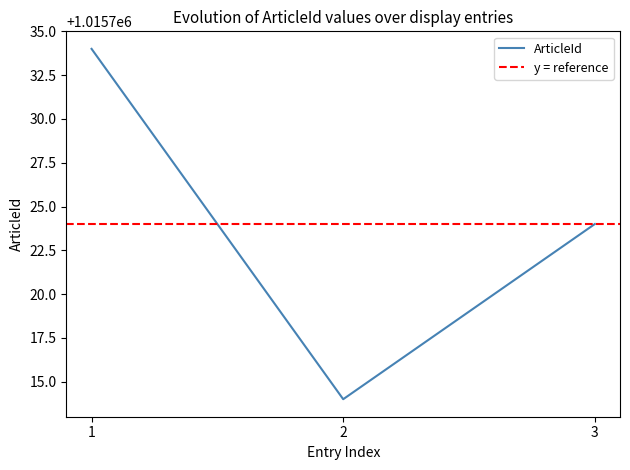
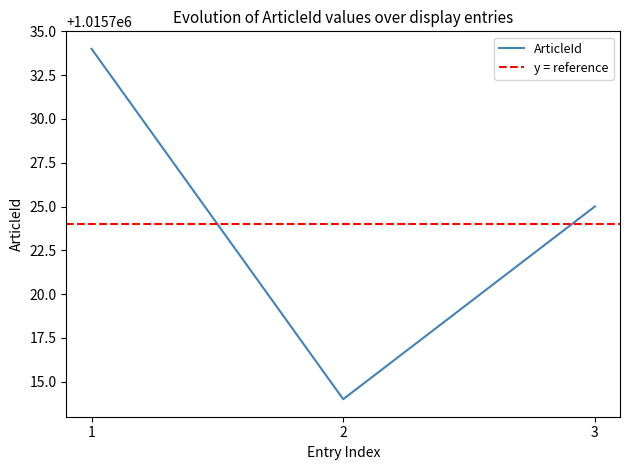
  {
    "1": 1015734,
    "2": 1015714,
-   "3": 1015724
+   "3": 1015725
  }
